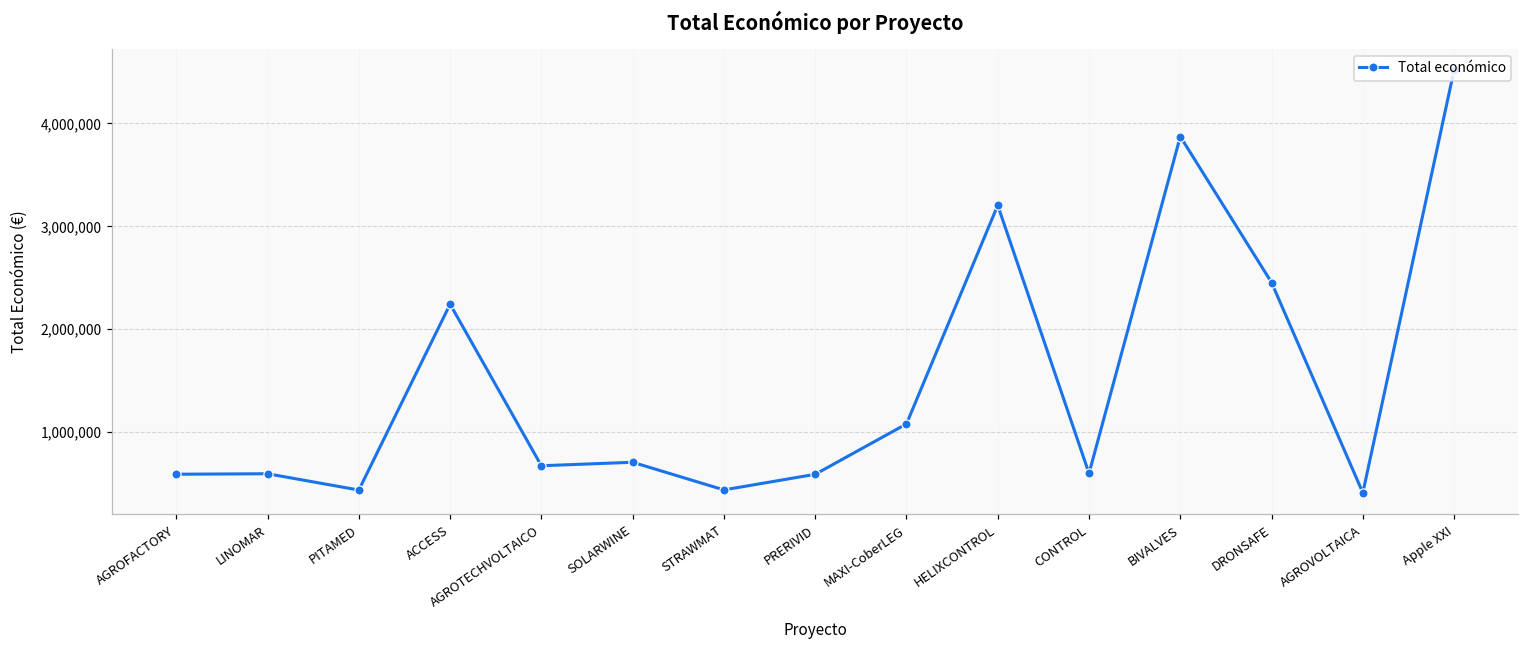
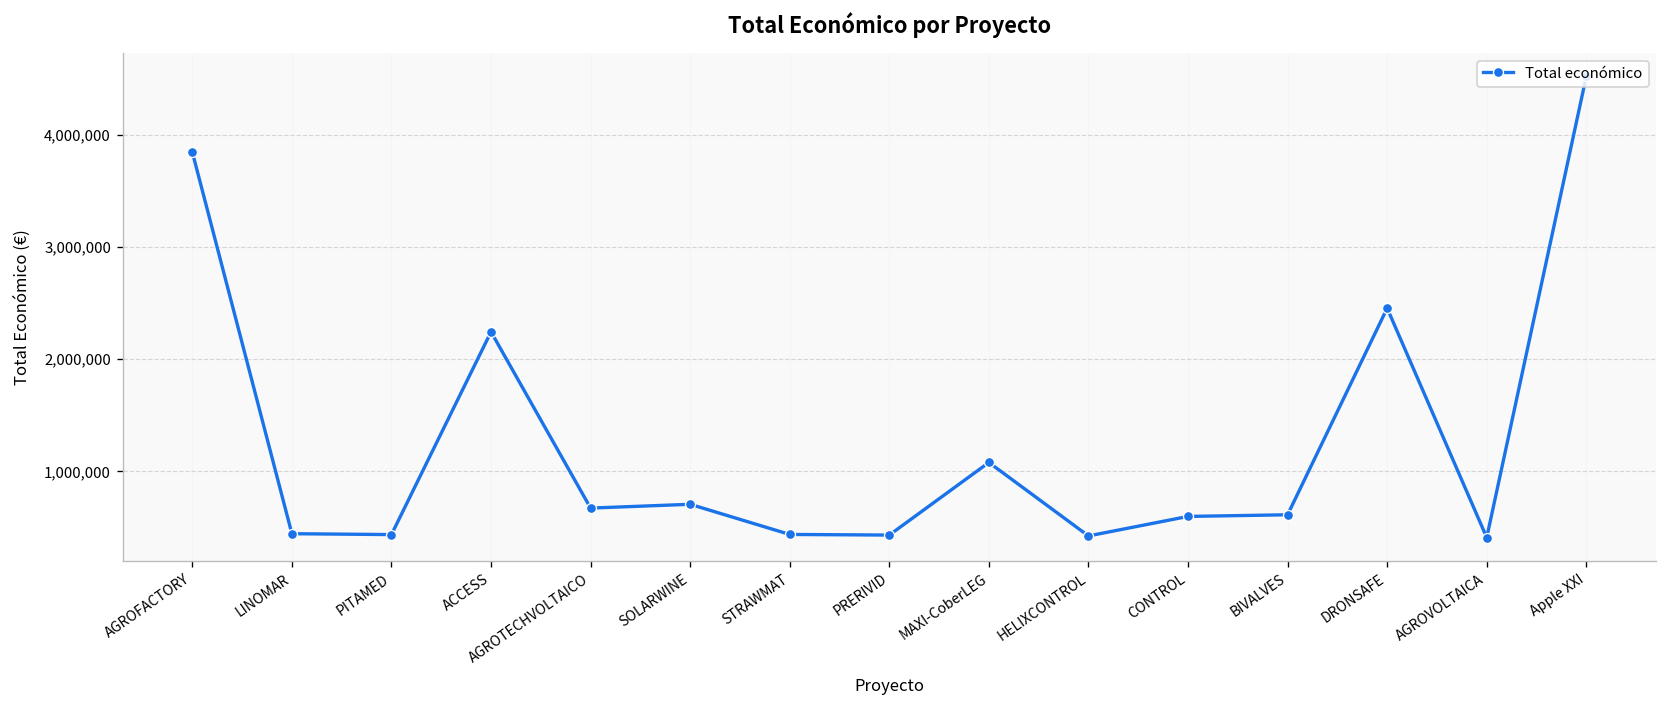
  {
-   "AGROFACTORY": "600,000",
-   "LINOMAR": "600,000",
+   "AGROFACTORY": "3,800,000",
+   "LINOMAR": "400,000",
    "PITAMED": "400,000",
    "ACCESS": "2,200,000",
    "AGROTECHVOLTAICO": "700,000",
    "SOLARWINE": "700,000",
    "STRAWMAT": "400,000",
-   "PRERIVID": "600,000",
+   "PRERIVID": "400,000",
    "MAXI-CoberLEG": "1,100,000",
-   "HELIXCONTROL": "3,200,000",
+   "HELIXCONTROL": "400,000",
    "CONTROL": "600,000",
-   "BIVALVES": "3,900,000",
+   "BIVALVES": "600,000",
    "DRONSAFE": "2,500,000",
    "AGROVOLTAICA": "400,000"
  }
